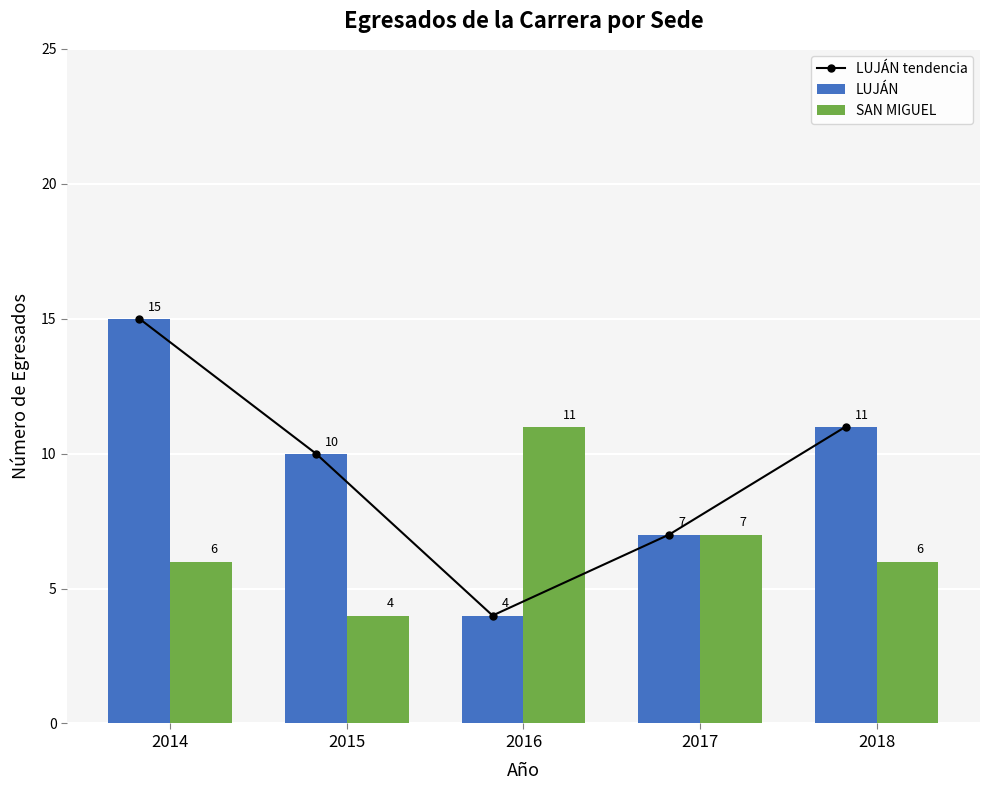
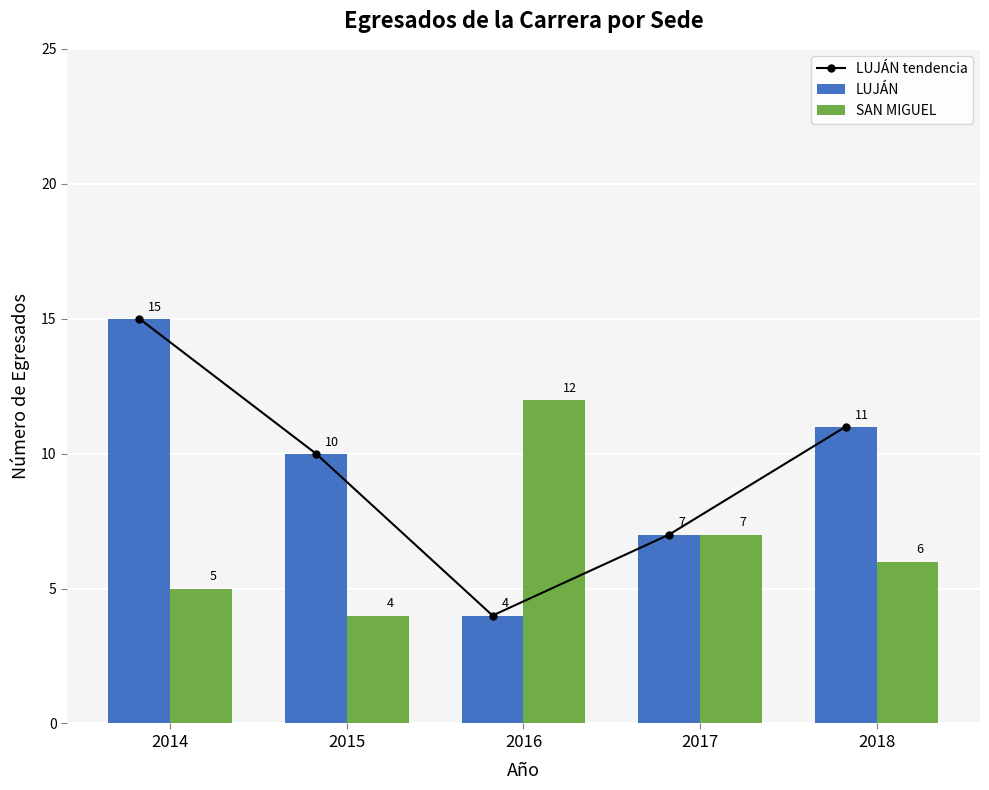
  {
    "LUJÁN": {
      "2014": 15,
      "2015": 10,
      "2016": 4,
      "2017": 7,
      "2018": 11
    },
    "SAN MIGUEL": {
-     "2014": 6,
+     "2014": 5,
      "2015": 4,
-     "2016": 11,
+     "2016": 12,
      "2017": 7,
      "2018": 6
    }
  }
